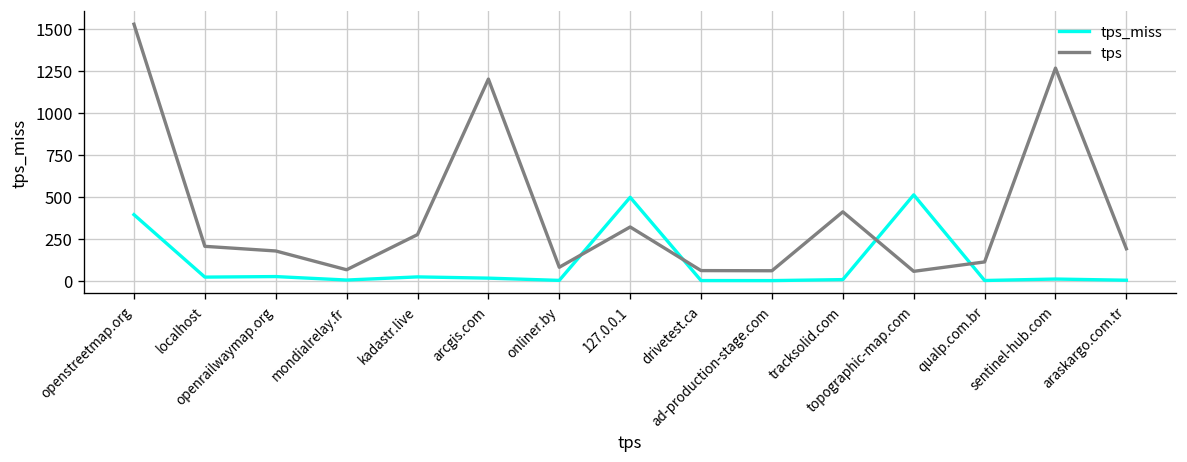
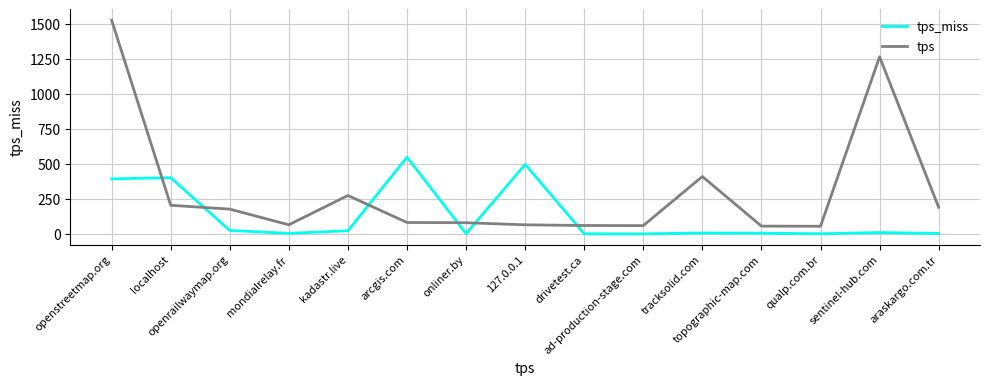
  {
    "tps_miss": {
      "openstreetmap.org": 390,
-     "localhost": 20,
+     "localhost": 400,
      "openrailwaymap.org": 20,
      "mondialrelay.fr": 0,
      "kadastr.live": 20,
-     "arcgis.com": 10,
+     "arcgis.com": 550,
      "onliner.by": 0,
      "127.0.0.1": 500,
      "drivetest.ca": 0,
      "ad-production-stage.com": 0,
      "tracksolid.com": 10,
-     "topographic-map.com": 510,
+     "topographic-map.com": 0,
      "qualp.com.br": 0,
      "sentinel-hub.com": 10,
      "araskargo.com.tr": 0
    },
    "tps": {
      "openstreetmap.org": 1530,
      "localhost": 200,
      "openrailwaymap.org": 180,
      "mondialrelay.fr": 60,
      "kadastr.live": 270,
-     "arcgis.com": 1200,
+     "arcgis.com": 80,
      "onliner.by": 80,
-     "127.0.0.1": 320,
+     "127.0.0.1": 60,
      "drivetest.ca": 60,
      "ad-production-stage.com": 60,
      "tracksolid.com": 410,
      "topographic-map.com": 60,
-     "qualp.com.br": 110,
+     "qualp.com.br": 50,
      "sentinel-hub.com": 1270,
      "araskargo.com.tr": 190
    }
  }
